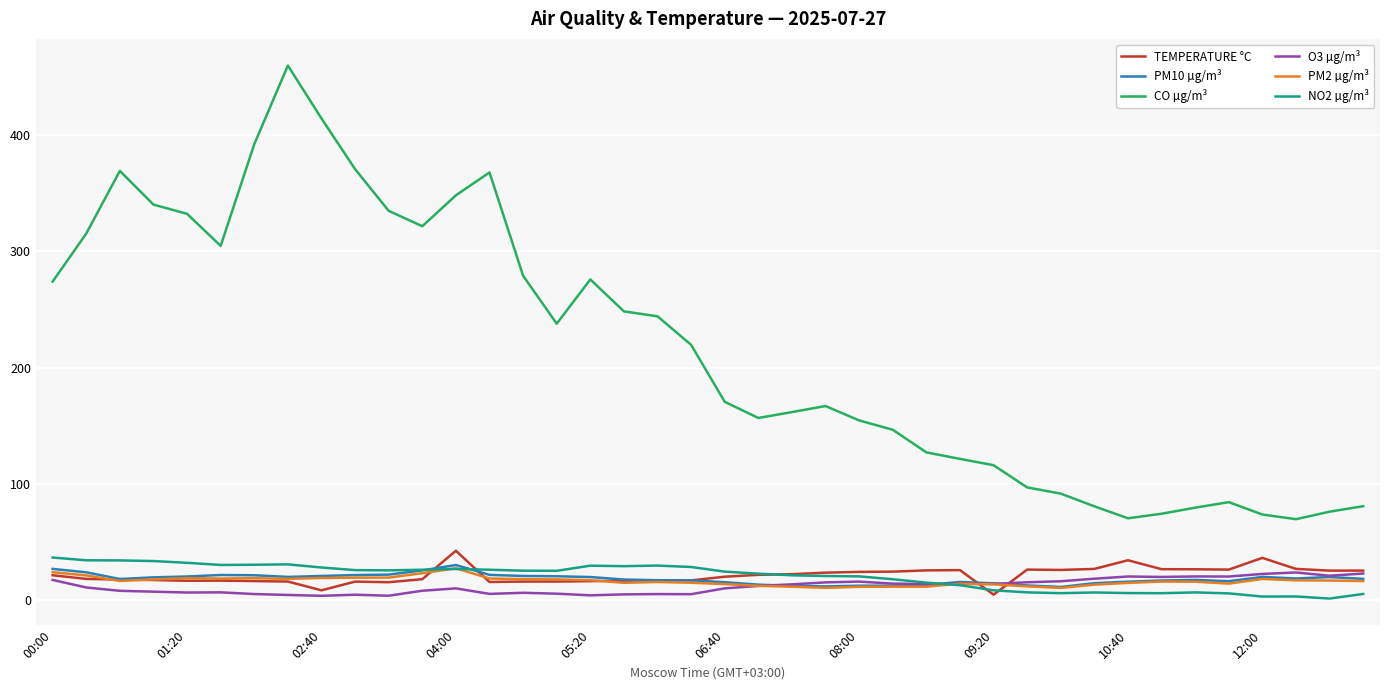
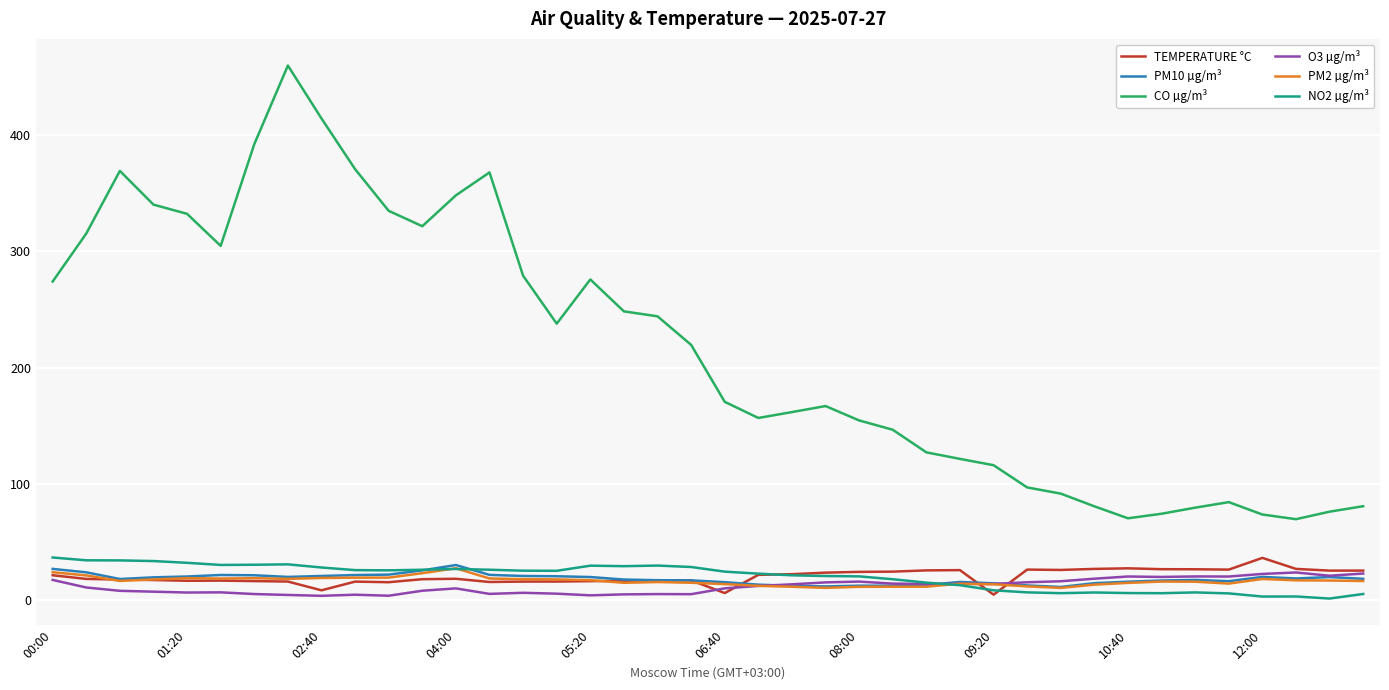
  {
    "TEMPERATURE °C": {
      "00:00": 21,
      "01:20": 16,
      "02:40": 8,
-     "04:00": 42,
-     "06:40": 20,
+     "04:00": 18,
+     "06:40": 6,
      "08:00": 24,
      "09:20": 4,
-     "10:40": 34,
+     "10:40": 27,
      "12:00": 36
    },
    "PM10 µg/m³": {
      "00:00": 27,
      "04:00": 30,
      "05:20": 20
    },
    "O3 µg/m³": {
      "00:00": 17,
      "01:20": 6,
      "02:40": 3,
      "04:00": 10,
      "05:20": 4,
      "06:40": 10,
      "08:00": 16,
      "10:40": 20,
      "12:00": 22
    },
    "PM2 µg/m³": {
      "00:00": 24
    }
  }
